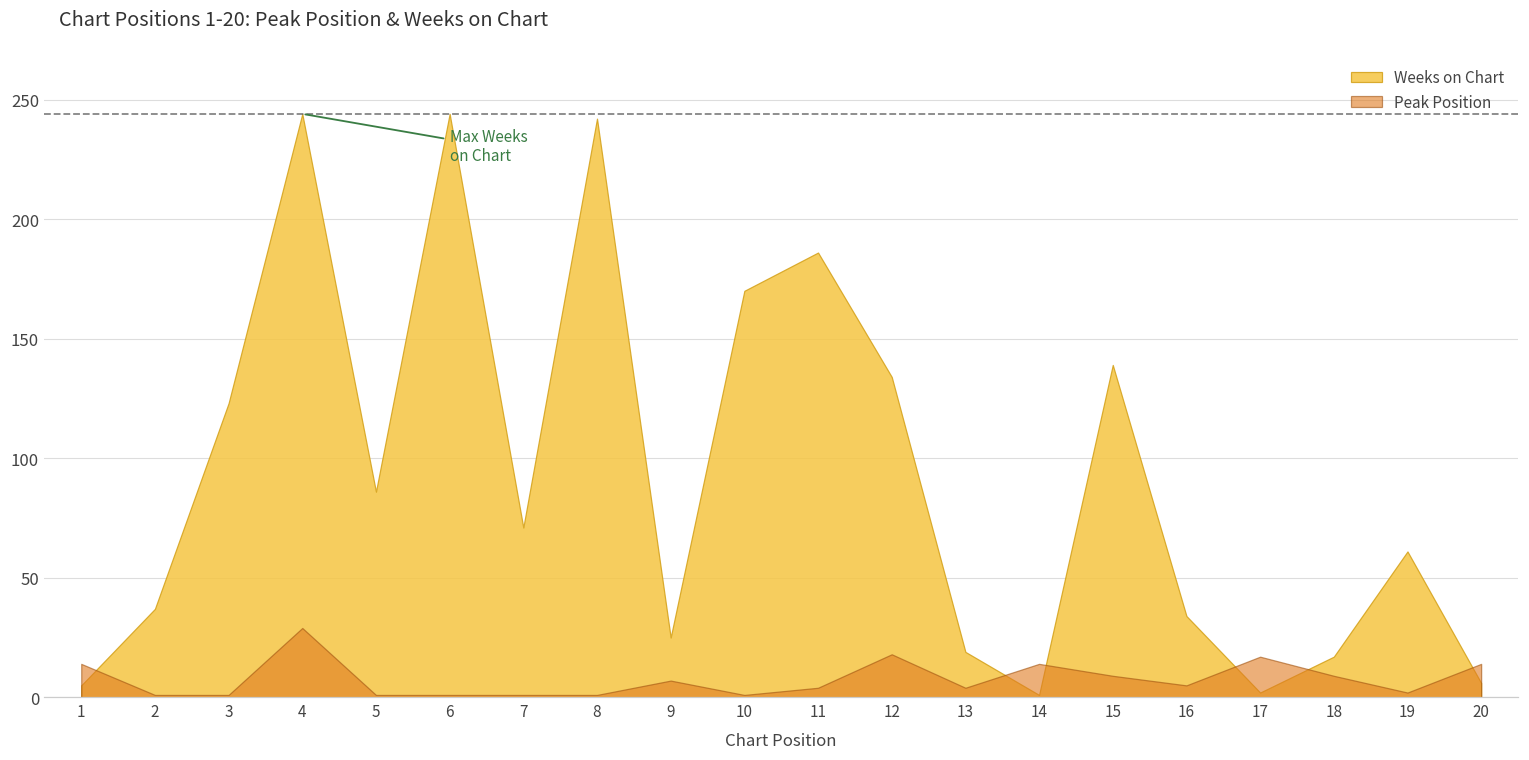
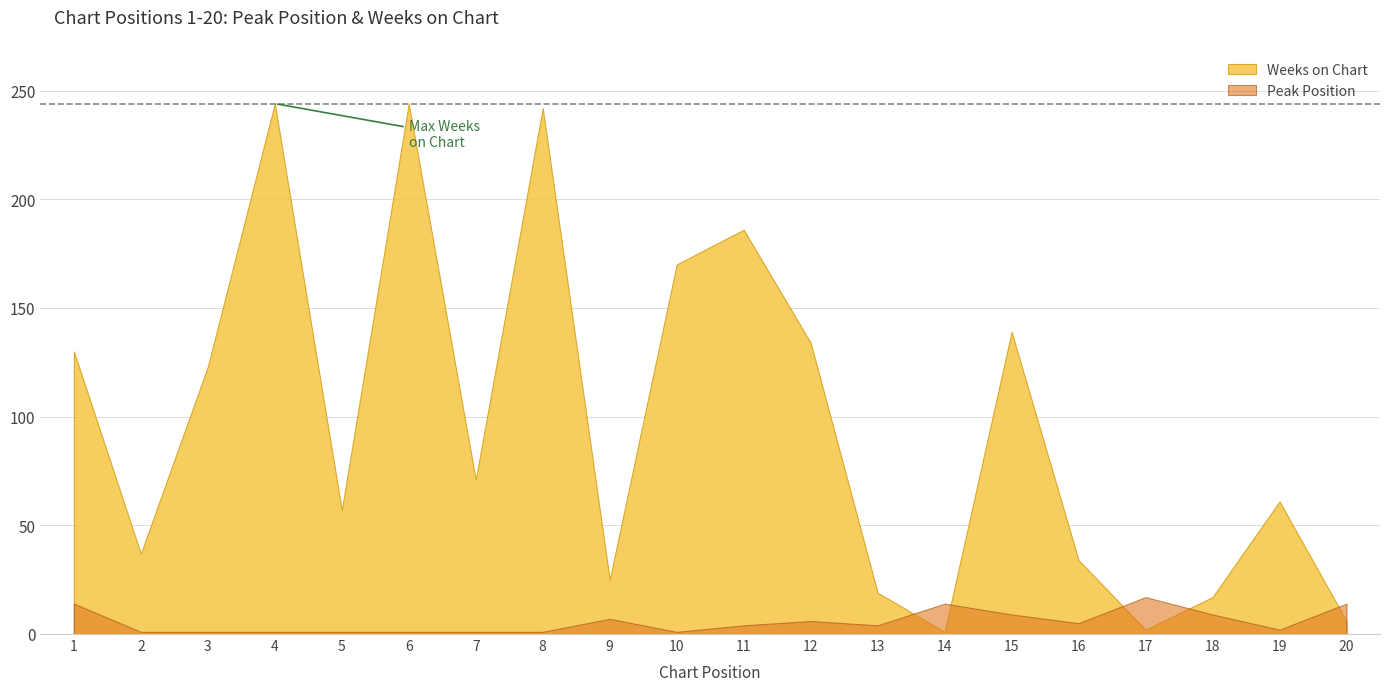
  {
    "Weeks on Chart": {
-     "1": 5,
+     "1": 130,
      "2": 37,
      "3": 123,
      "4": 244,
-     "5": 86,
+     "5": 57,
      "6": 244,
      "7": 71,
      "8": 242,
      "9": 25,
      "10": 170,
      "11": 186,
      "12": 134,
      "13": 19,
      "15": 139,
      "16": 34,
      "17": 2,
      "18": 17,
      "19": 61,
      "20": 6
    },
    "Peak Position": {
      "1": 14,
-     "4": 29,
+     "4": 1,
      "9": 7,
      "11": 4,
-     "12": 18,
+     "12": 6,
      "13": 4,
      "14": 14,
      "15": 9,
      "16": 5,
      "17": 17,
      "18": 9,
      "19": 2,
      "20": 14
    }
  }
